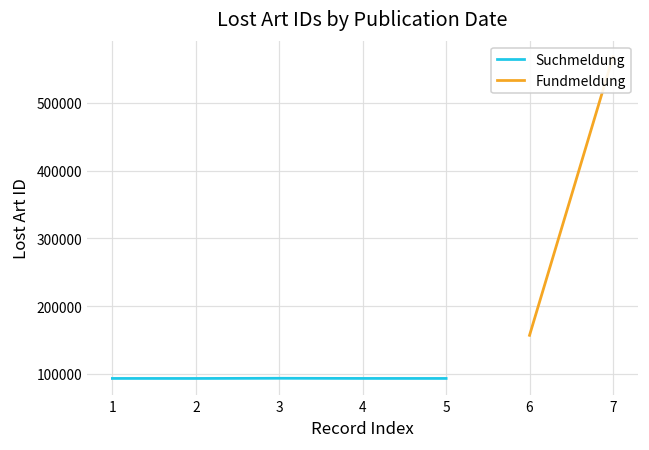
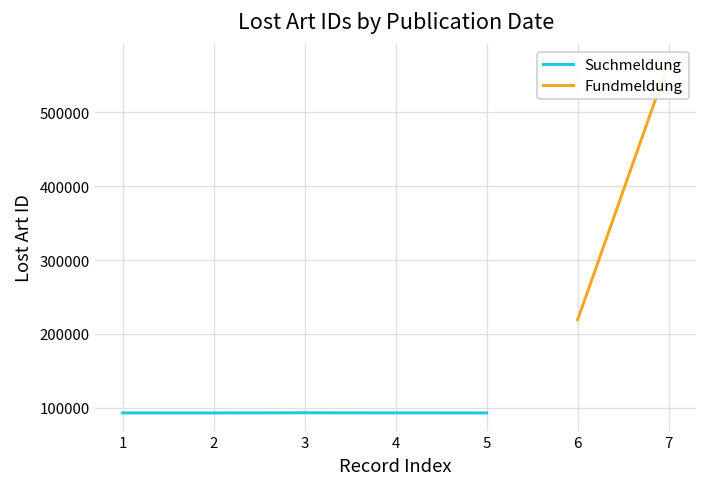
  {
    "Suchmeldung": {
      "1": 90000,
      "2": 90000,
      "3": 90000,
      "4": 90000,
      "5": 90000
    },
    "Fundmeldung": {
-     "6": 160000
+     "6": 220000
    }
  }
